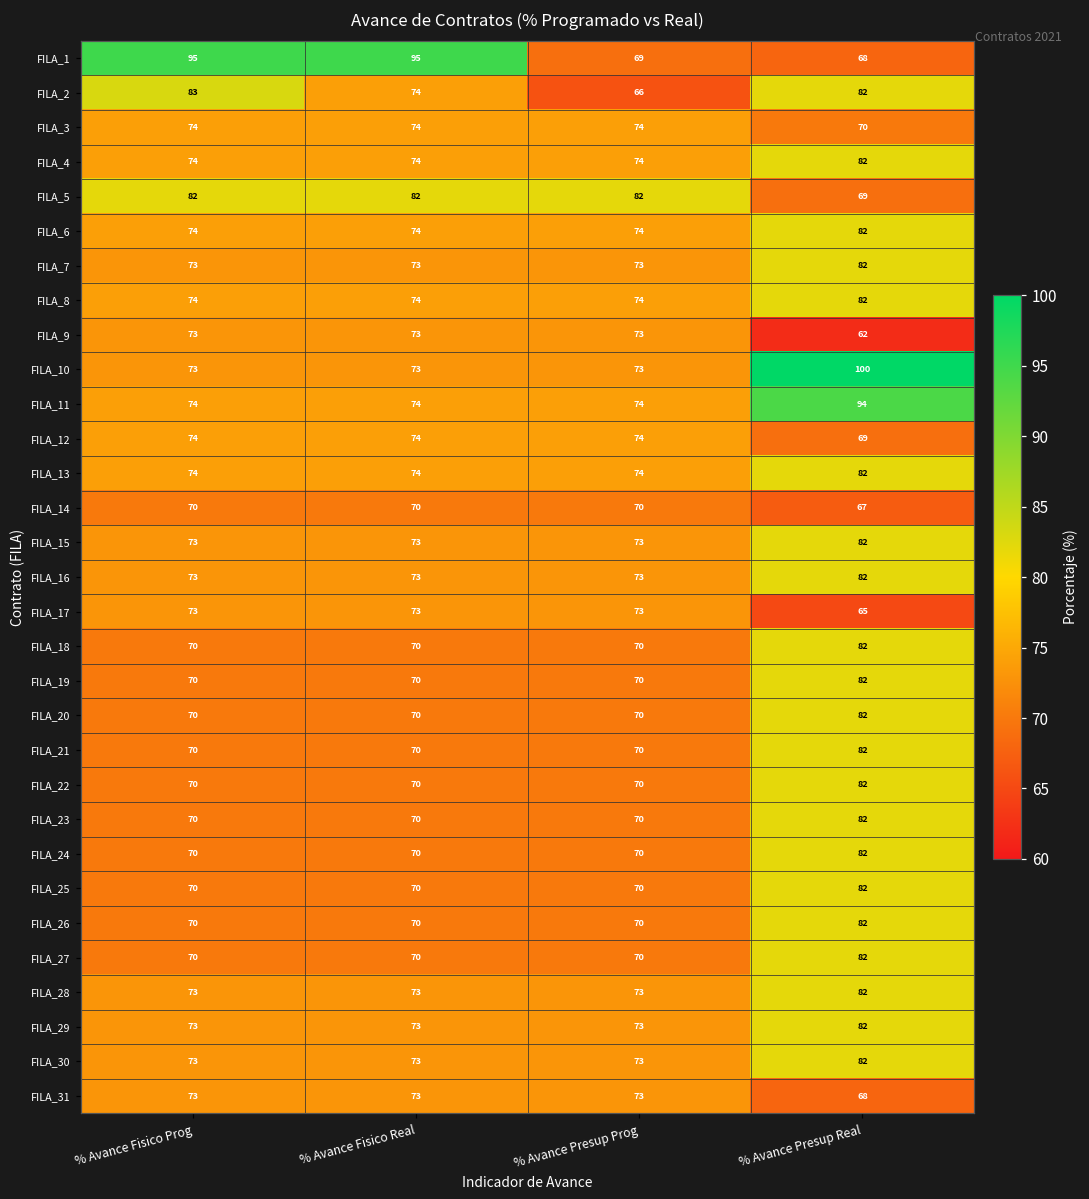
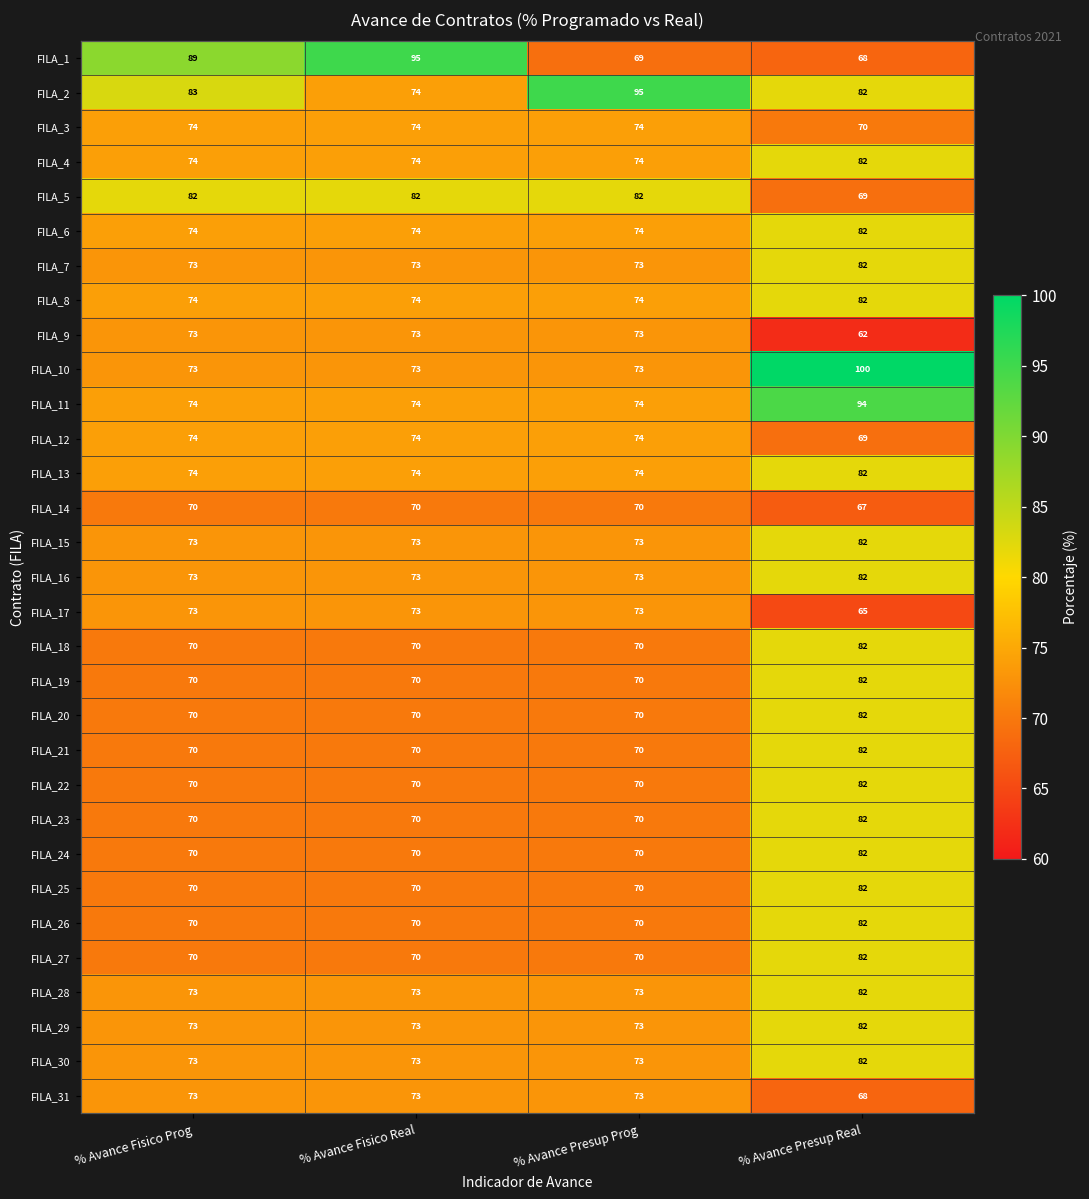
  {
    "FILA_1": {
-     "% Avance Fisico Prog": 95,
+     "% Avance Fisico Prog": 89,
      "% Avance Fisico Real": 95,
      "% Avance Presup Prog": 69,
      "% Avance Presup Real": 68
    },
    "FILA_2": {
      "% Avance Fisico Prog": 83,
      "% Avance Fisico Real": 74,
-     "% Avance Presup Prog": 66,
+     "% Avance Presup Prog": 95,
      "% Avance Presup Real": 82
    },
    "FILA_3": {
      "% Avance Fisico Prog": 74,
      "% Avance Fisico Real": 74,
      "% Avance Presup Prog": 74,
      "% Avance Presup Real": 70
    },
    "FILA_4": {
      "% Avance Fisico Prog": 74,
      "% Avance Fisico Real": 74,
      "% Avance Presup Prog": 74,
      "% Avance Presup Real": 82
    },
    "FILA_5": {
      "% Avance Fisico Prog": 82,
      "% Avance Fisico Real": 82,
      "% Avance Presup Prog": 82,
      "% Avance Presup Real": 69
    },
    "FILA_6": {
      "% Avance Fisico Prog": 74,
      "% Avance Fisico Real": 74,
      "% Avance Presup Prog": 74,
      "% Avance Presup Real": 82
    },
    "FILA_7": {
      "% Avance Fisico Prog": 73,
      "% Avance Fisico Real": 73,
      "% Avance Presup Prog": 73,
      "% Avance Presup Real": 82
    },
    "FILA_8": {
      "% Avance Fisico Prog": 74,
      "% Avance Fisico Real": 74,
      "% Avance Presup Prog": 74,
      "% Avance Presup Real": 82
    },
    "FILA_9": {
      "% Avance Fisico Prog": 73,
      "% Avance Fisico Real": 73,
      "% Avance Presup Prog": 73,
      "% Avance Presup Real": 62
    },
    "FILA_10": {
      "% Avance Fisico Prog": 73,
      "% Avance Fisico Real": 73,
      "% Avance Presup Prog": 73,
      "% Avance Presup Real": 100
    },
    "FILA_11": {
      "% Avance Fisico Prog": 74,
      "% Avance Fisico Real": 74,
      "% Avance Presup Prog": 74,
      "% Avance Presup Real": 94
    },
    "FILA_12": {
      "% Avance Fisico Prog": 74,
      "% Avance Fisico Real": 74,
      "% Avance Presup Prog": 74,
      "% Avance Presup Real": 69
    },
    "FILA_13": {
      "% Avance Fisico Prog": 74,
      "% Avance Fisico Real": 74,
      "% Avance Presup Prog": 74,
      "% Avance Presup Real": 82
    },
    "FILA_14": {
      "% Avance Fisico Prog": 70,
      "% Avance Fisico Real": 70,
      "% Avance Presup Prog": 70,
      "% Avance Presup Real": 67
    },
    "FILA_15": {
      "% Avance Fisico Prog": 73,
      "% Avance Fisico Real": 73,
      "% Avance Presup Prog": 73,
      "% Avance Presup Real": 82
    },
    "FILA_16": {
      "% Avance Fisico Prog": 73,
      "% Avance Fisico Real": 73,
      "% Avance Presup Prog": 73,
      "% Avance Presup Real": 82
    },
    "FILA_17": {
      "% Avance Fisico Prog": 73,
      "% Avance Fisico Real": 73,
      "% Avance Presup Prog": 73,
      "% Avance Presup Real": 65
    },
    "FILA_18": {
      "% Avance Fisico Prog": 70,
      "% Avance Fisico Real": 70,
      "% Avance Presup Prog": 70,
      "% Avance Presup Real": 82
    },
    "FILA_19": {
      "% Avance Fisico Prog": 70,
      "% Avance Fisico Real": 70,
      "% Avance Presup Prog": 70,
      "% Avance Presup Real": 82
    },
    "FILA_20": {
      "% Avance Fisico Prog": 70,
      "% Avance Fisico Real": 70,
      "% Avance Presup Prog": 70,
      "% Avance Presup Real": 82
    },
    "FILA_21": {
      "% Avance Fisico Prog": 70,
      "% Avance Fisico Real": 70,
      "% Avance Presup Prog": 70,
      "% Avance Presup Real": 82
    },
    "FILA_22": {
      "% Avance Fisico Prog": 70,
      "% Avance Fisico Real": 70,
      "% Avance Presup Prog": 70,
      "% Avance Presup Real": 82
    },
    "FILA_23": {
      "% Avance Fisico Prog": 70,
      "% Avance Fisico Real": 70,
      "% Avance Presup Prog": 70,
      "% Avance Presup Real": 82
    },
    "FILA_24": {
      "% Avance Fisico Prog": 70,
      "% Avance Fisico Real": 70,
      "% Avance Presup Prog": 70,
      "% Avance Presup Real": 82
    },
    "FILA_25": {
      "% Avance Fisico Prog": 70,
      "% Avance Fisico Real": 70,
      "% Avance Presup Prog": 70,
      "% Avance Presup Real": 82
    },
    "FILA_26": {
      "% Avance Fisico Prog": 70,
      "% Avance Fisico Real": 70,
      "% Avance Presup Prog": 70,
      "% Avance Presup Real": 82
    },
    "FILA_27": {
      "% Avance Fisico Prog": 70,
      "% Avance Fisico Real": 70,
      "% Avance Presup Prog": 70,
      "% Avance Presup Real": 82
    },
    "FILA_28": {
      "% Avance Fisico Prog": 73,
      "% Avance Fisico Real": 73,
      "% Avance Presup Prog": 73,
      "% Avance Presup Real": 82
    },
    "FILA_29": {
      "% Avance Fisico Prog": 73,
      "% Avance Fisico Real": 73,
      "% Avance Presup Prog": 73,
      "% Avance Presup Real": 82
    },
    "FILA_30": {
      "% Avance Fisico Prog": 73,
      "% Avance Fisico Real": 73,
      "% Avance Presup Prog": 73,
      "% Avance Presup Real": 82
    },
    "FILA_31": {
      "% Avance Fisico Prog": 73,
      "% Avance Fisico Real": 73,
      "% Avance Presup Prog": 73,
      "% Avance Presup Real": 68
    }
  }
